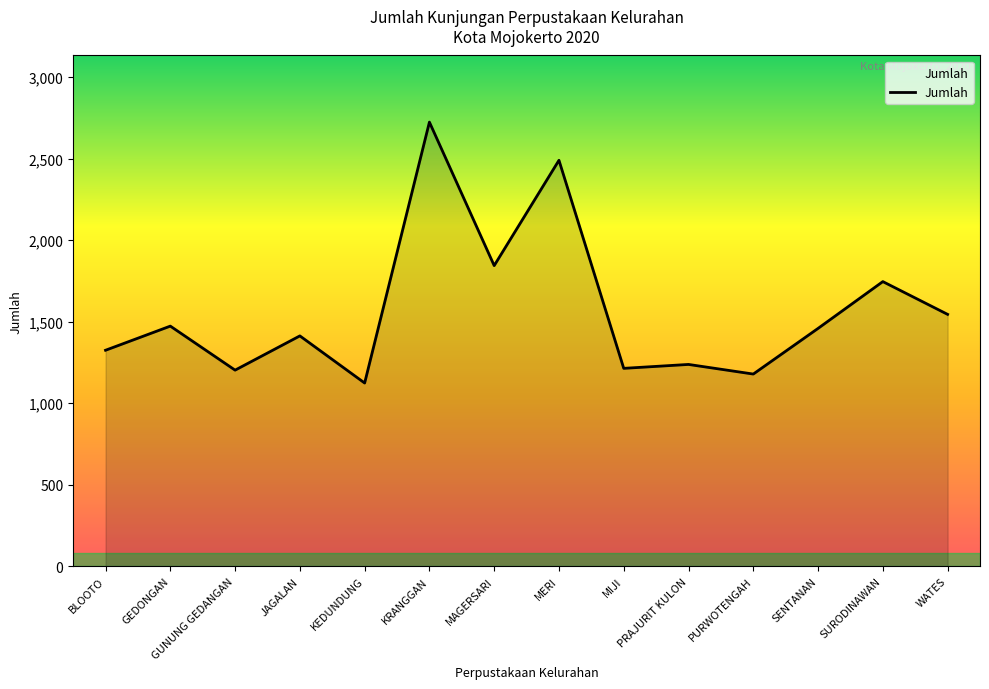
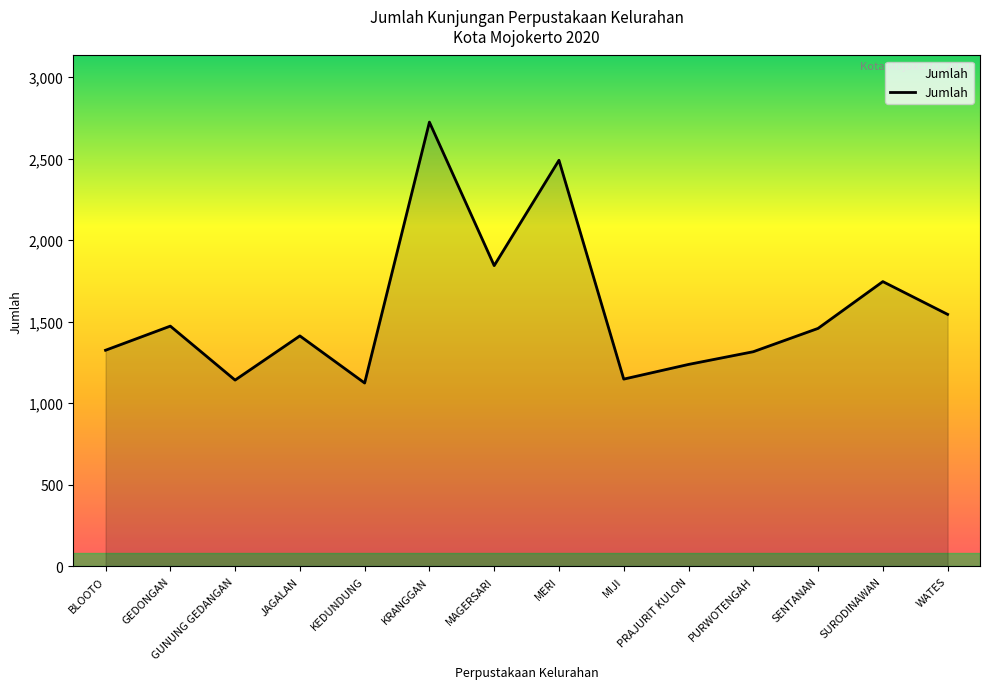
  {
    "BLOOTO": "1,330",
    "GEDONGAN": "1,470",
-   "GUNUNG GEDANGAN": "1,200",
+   "GUNUNG GEDANGAN": "1,140",
    "JAGALAN": "1,410",
    "KEDUNDUNG": "1,120",
    "KRANGGAN": "2,720",
    "MAGERSARI": "1,840",
    "MERI": "2,490",
-   "MIJI": "1,210",
+   "MIJI": "1,150",
    "PRAJURIT KULON": "1,240",
-   "PURWOTENGAH": "1,180",
+   "PURWOTENGAH": "1,320",
    "SENTANAN": "1,460",
    "SURODINAWAN": "1,750",
    "WATES": "1,550"
  }
